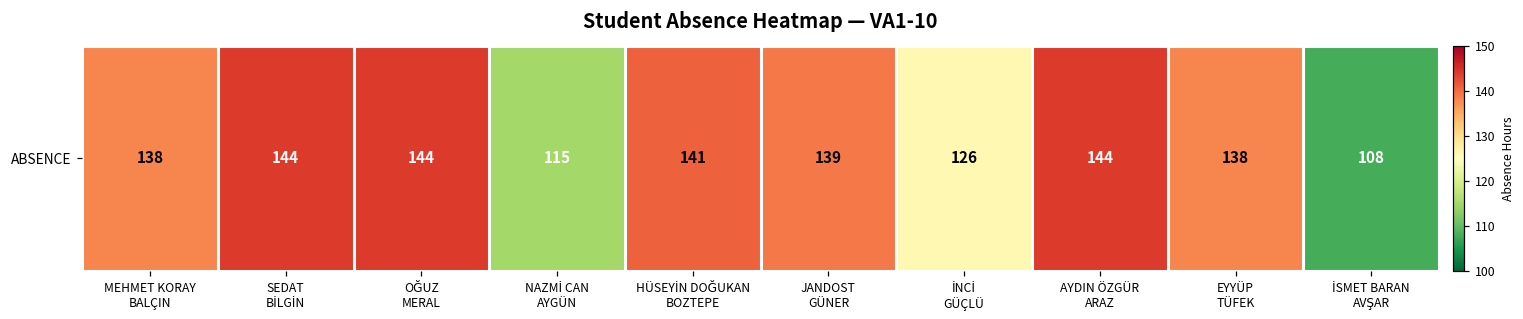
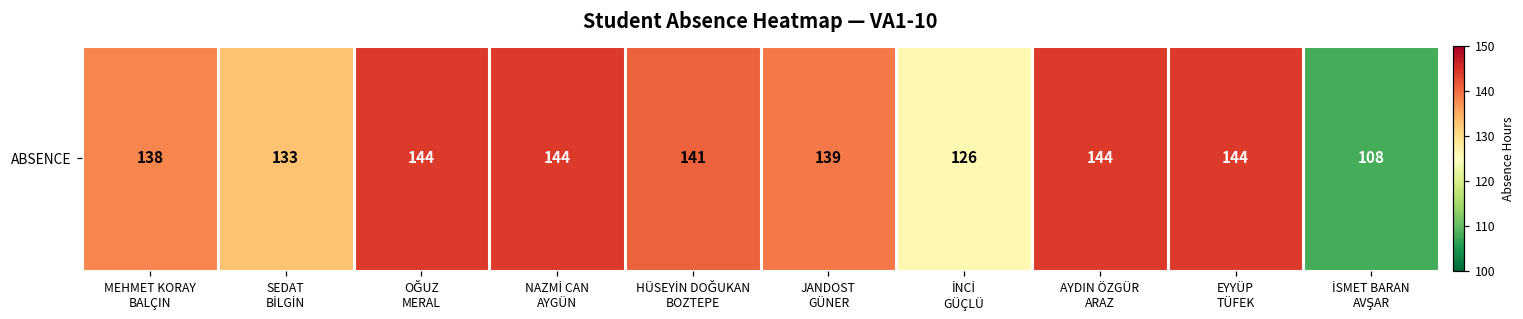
  {
    "ABSENCE": {
      "MEHMET KORAY BALÇIN": 138,
-     "SEDAT BİLGİN": 144,
+     "SEDAT BİLGİN": 133,
      "OĞUZ MERAL": 144,
-     "NAZMİ CAN AYGÜN": 115,
+     "NAZMİ CAN AYGÜN": 144,
      "HÜSEYİN DOĞUKAN BOZTEPE": 141,
      "JANDOST GÜNER": 139,
      "İNCİ GÜÇLÜ": 126,
      "AYDIN ÖZGÜR ARAZ": 144,
-     "EYYÜP TÜFEK": 138,
+     "EYYÜP TÜFEK": 144,
      "İSMET BARAN AVŞAR": 108
    }
  }
